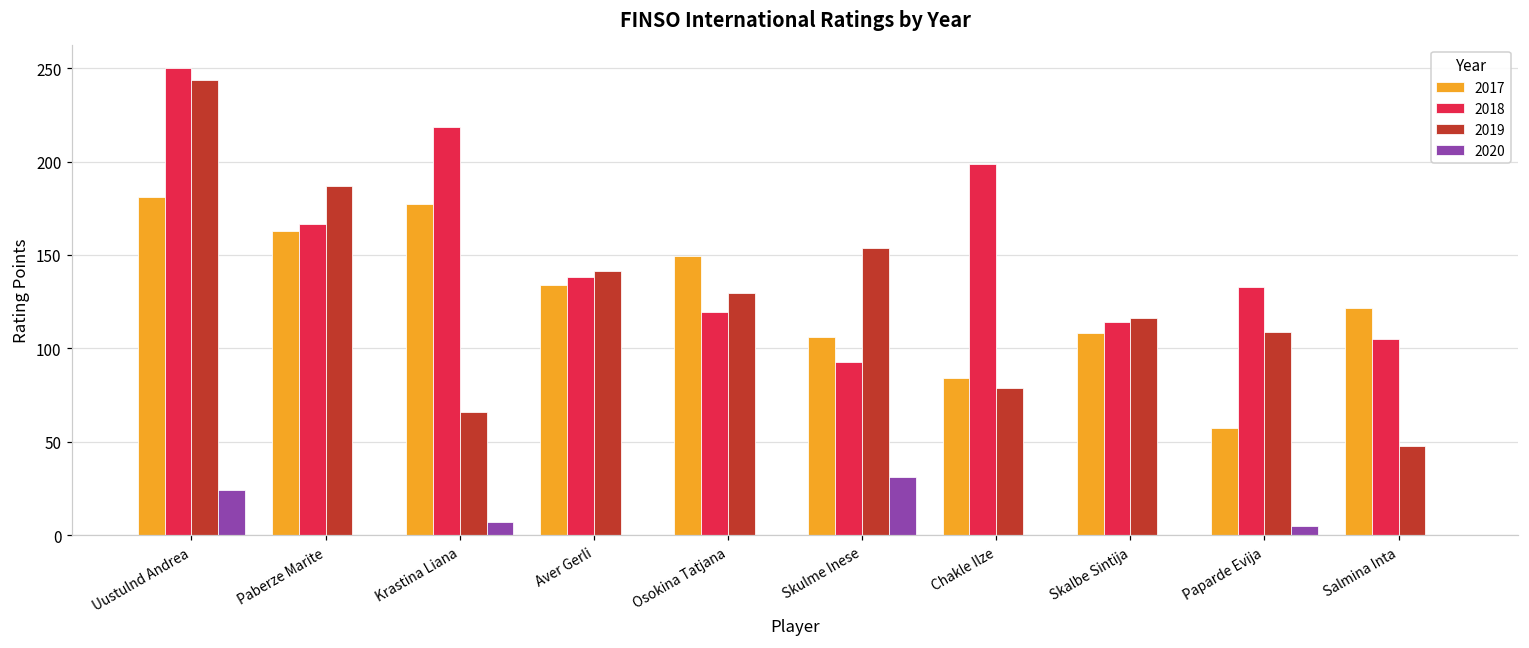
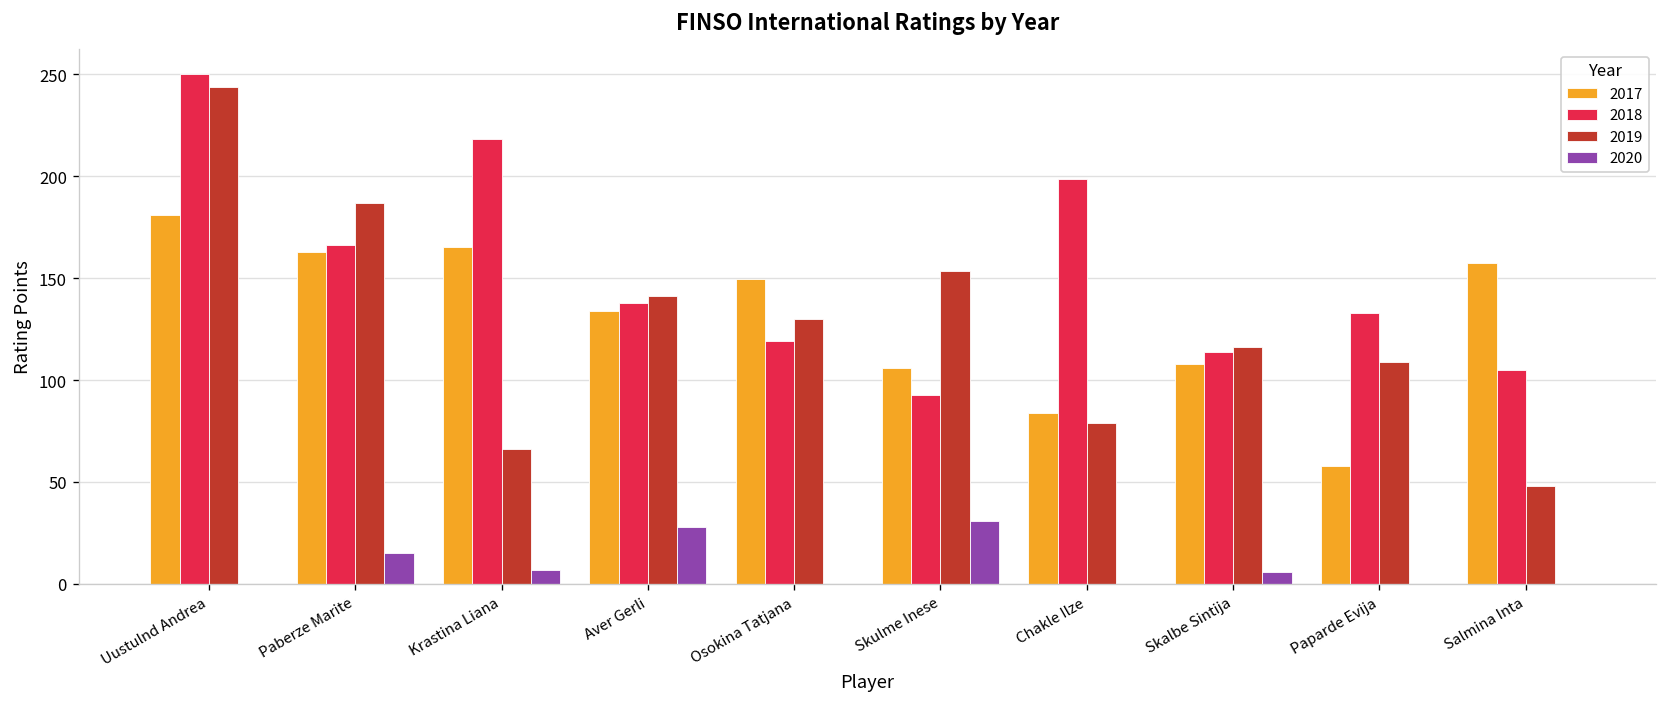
  {
    "2017": {
      "Uustulnd Andrea": 181,
      "Paberze Marite": 163,
-     "Krastina Liana": 177,
+     "Krastina Liana": 165,
      "Aver Gerli": 134,
      "Osokina Tatjana": 150,
      "Skulme Inese": 106,
      "Chakle Ilze": 84,
      "Skalbe Sintija": 108,
      "Paparde Evija": 58,
-     "Salmina Inta": 121
+     "Salmina Inta": 157
    },
    "2020": {
-     "Uustulnd Andrea": 24,
-     "Paberze Marite": 0,
+     "Uustulnd Andrea": 0,
+     "Paberze Marite": 15,
      "Krastina Liana": 7,
-     "Aver Gerli": 0,
+     "Aver Gerli": 28,
      "Osokina Tatjana": 0,
      "Skulme Inese": 31,
      "Chakle Ilze": 0,
-     "Skalbe Sintija": 0,
-     "Paparde Evija": 5,
+     "Skalbe Sintija": 6,
+     "Paparde Evija": 0,
      "Salmina Inta": 0
    }
  }
